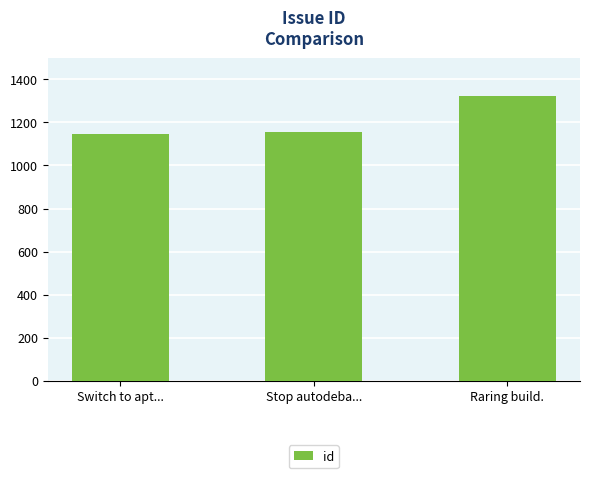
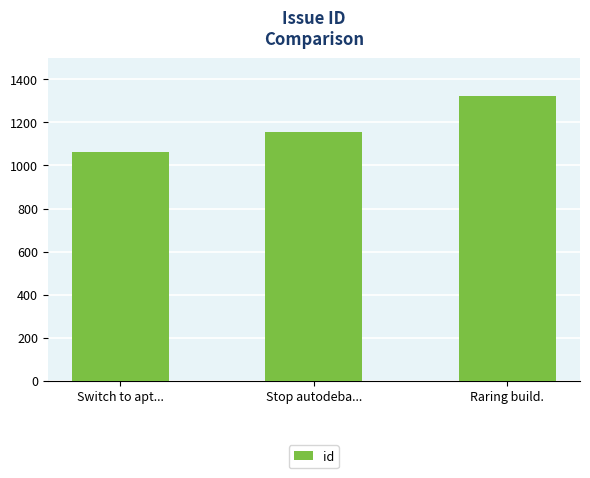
  {
-   "Switch to apt...": 1150,
+   "Switch to apt...": 1060,
    "Stop autodeba...": 1160,
    "Raring build.": 1320
  }
